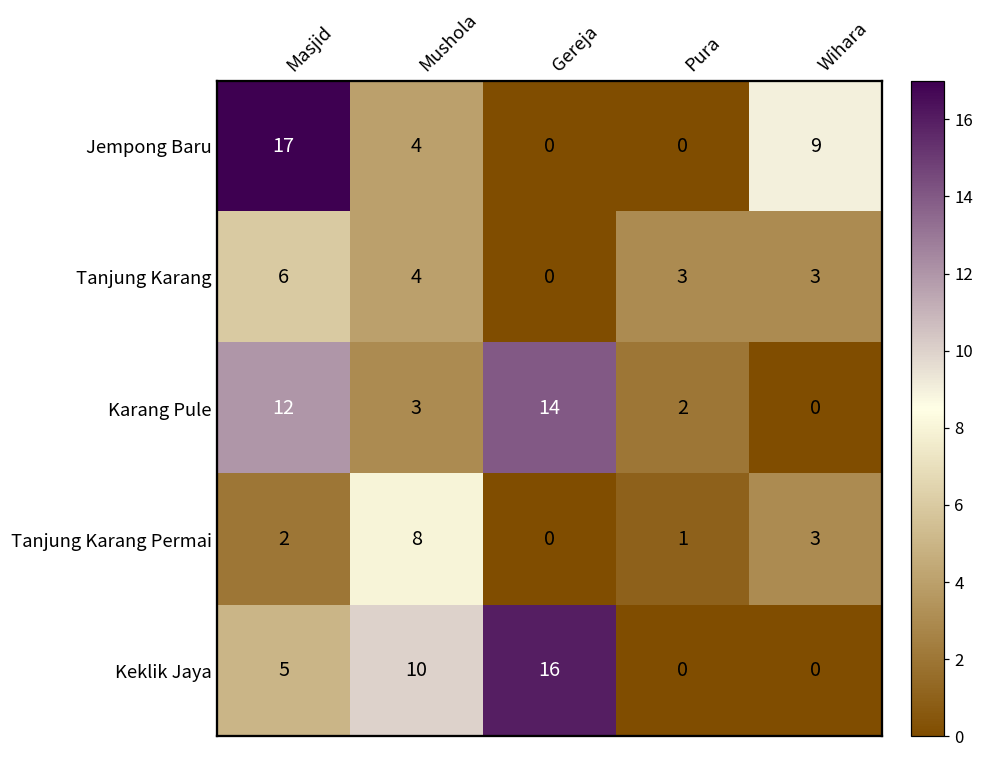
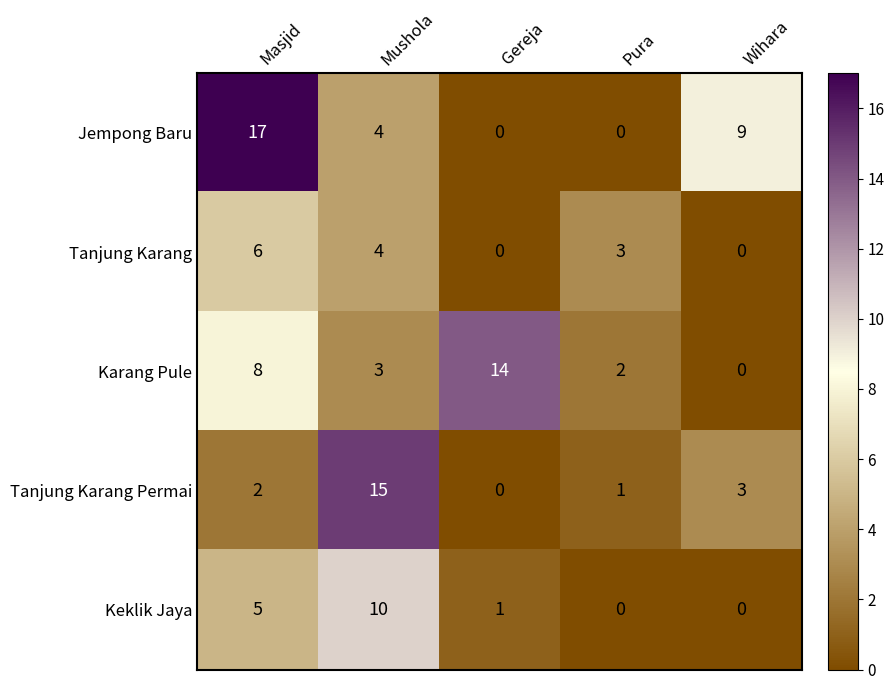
  {
    "Jempong Baru": {
      "Masjid": 17,
      "Mushola": 4,
      "Gereja": 0,
      "Pura": 0,
      "Wihara": 9
    },
    "Tanjung Karang": {
      "Masjid": 6,
      "Mushola": 4,
      "Gereja": 0,
      "Pura": 3,
-     "Wihara": 3
+     "Wihara": 0
    },
    "Karang Pule": {
-     "Masjid": 12,
+     "Masjid": 8,
      "Mushola": 3,
      "Gereja": 14,
      "Pura": 2,
      "Wihara": 0
    },
    "Tanjung Karang Permai": {
      "Masjid": 2,
-     "Mushola": 8,
+     "Mushola": 15,
      "Gereja": 0,
      "Pura": 1,
      "Wihara": 3
    },
    "Keklik Jaya": {
      "Masjid": 5,
      "Mushola": 10,
-     "Gereja": 16,
+     "Gereja": 1,
      "Pura": 0,
      "Wihara": 0
    }
  }
